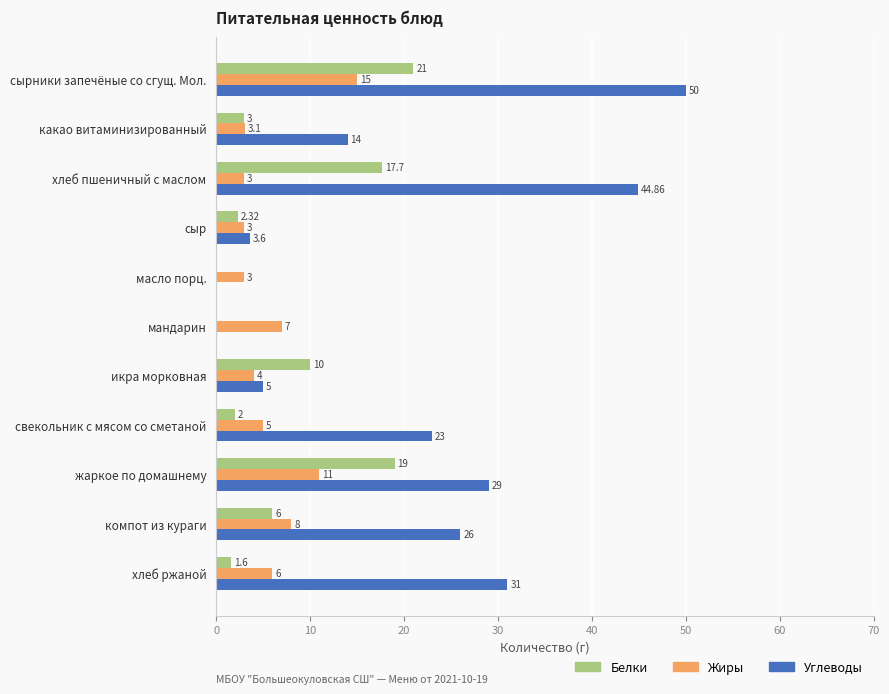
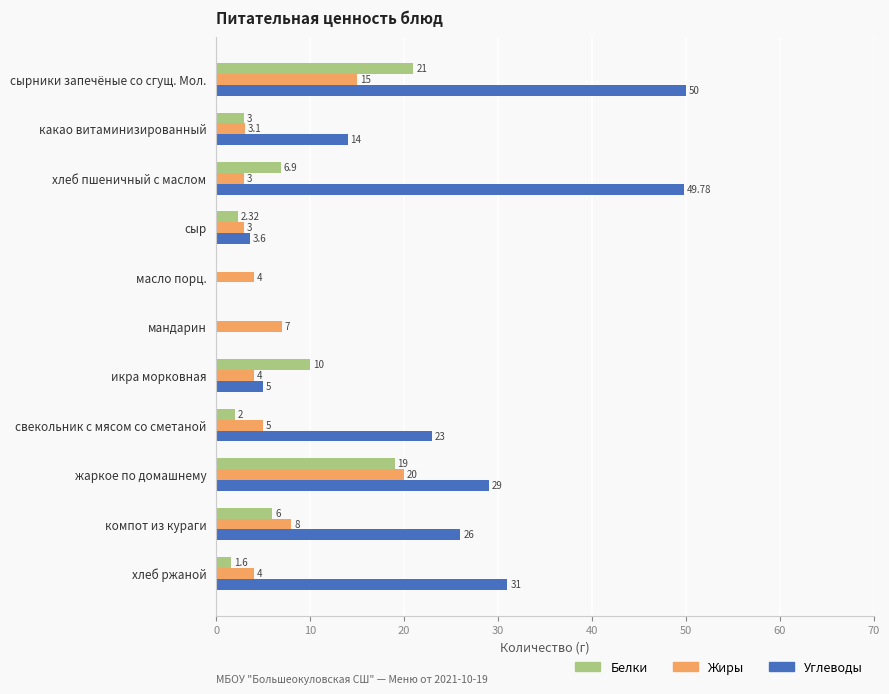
  {
    "Белки": {
      "сырники запечёные со сгущ. Мол.": 21,
      "какао витаминизированный": 3,
-     "хлеб пшеничный с маслом": 17.7,
+     "хлеб пшеничный с маслом": 6.9,
      "сыр": 2.32,
      "икра морковная": 10,
      "свекольник с мясом со сметаной": 2,
      "жаркое по домашнему": 19,
      "компот из кураги": 6,
      "хлеб ржаной": 1.6
    },
    "Жиры": {
      "сырники запечёные со сгущ. Мол.": 15,
      "какао витаминизированный": 3.1,
      "хлеб пшеничный с маслом": 3,
      "сыр": 3,
-     "масло порц.": 3,
+     "масло порц.": 4,
      "мандарин": 7,
      "икра морковная": 4,
      "свекольник с мясом со сметаной": 5,
-     "жаркое по домашнему": 11,
+     "жаркое по домашнему": 20,
      "компот из кураги": 8,
-     "хлеб ржаной": 6
+     "хлеб ржаной": 4
    },
    "Углеводы": {
      "сырники запечёные со сгущ. Мол.": 50,
      "какао витаминизированный": 14,
-     "хлеб пшеничный с маслом": 44.86,
+     "хлеб пшеничный с маслом": 49.78,
      "сыр": 3.6,
      "икра морковная": 5,
      "свекольник с мясом со сметаной": 23,
      "жаркое по домашнему": 29,
      "компот из кураги": 26,
      "хлеб ржаной": 31
    }
  }
